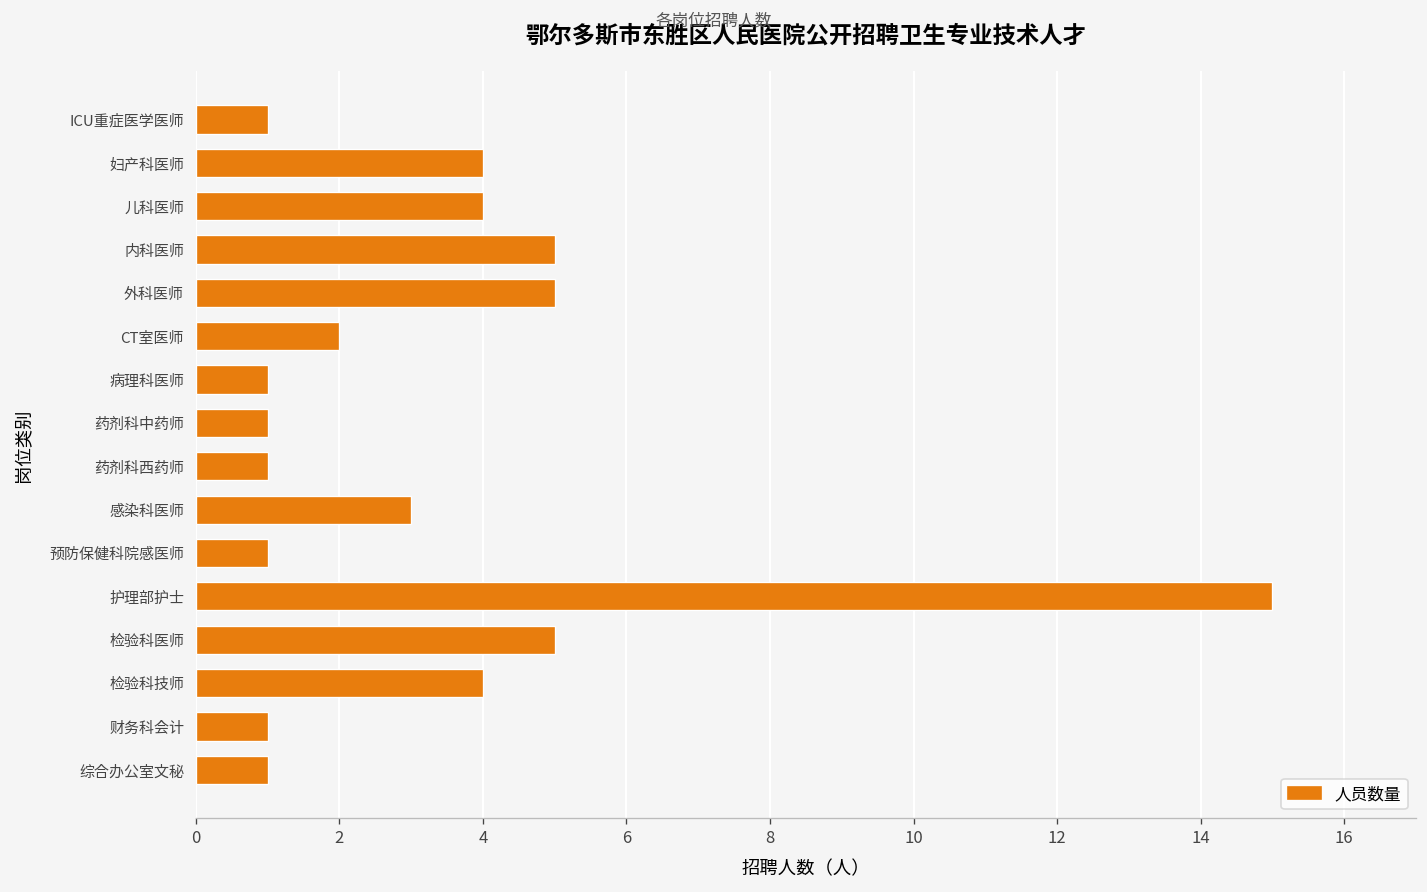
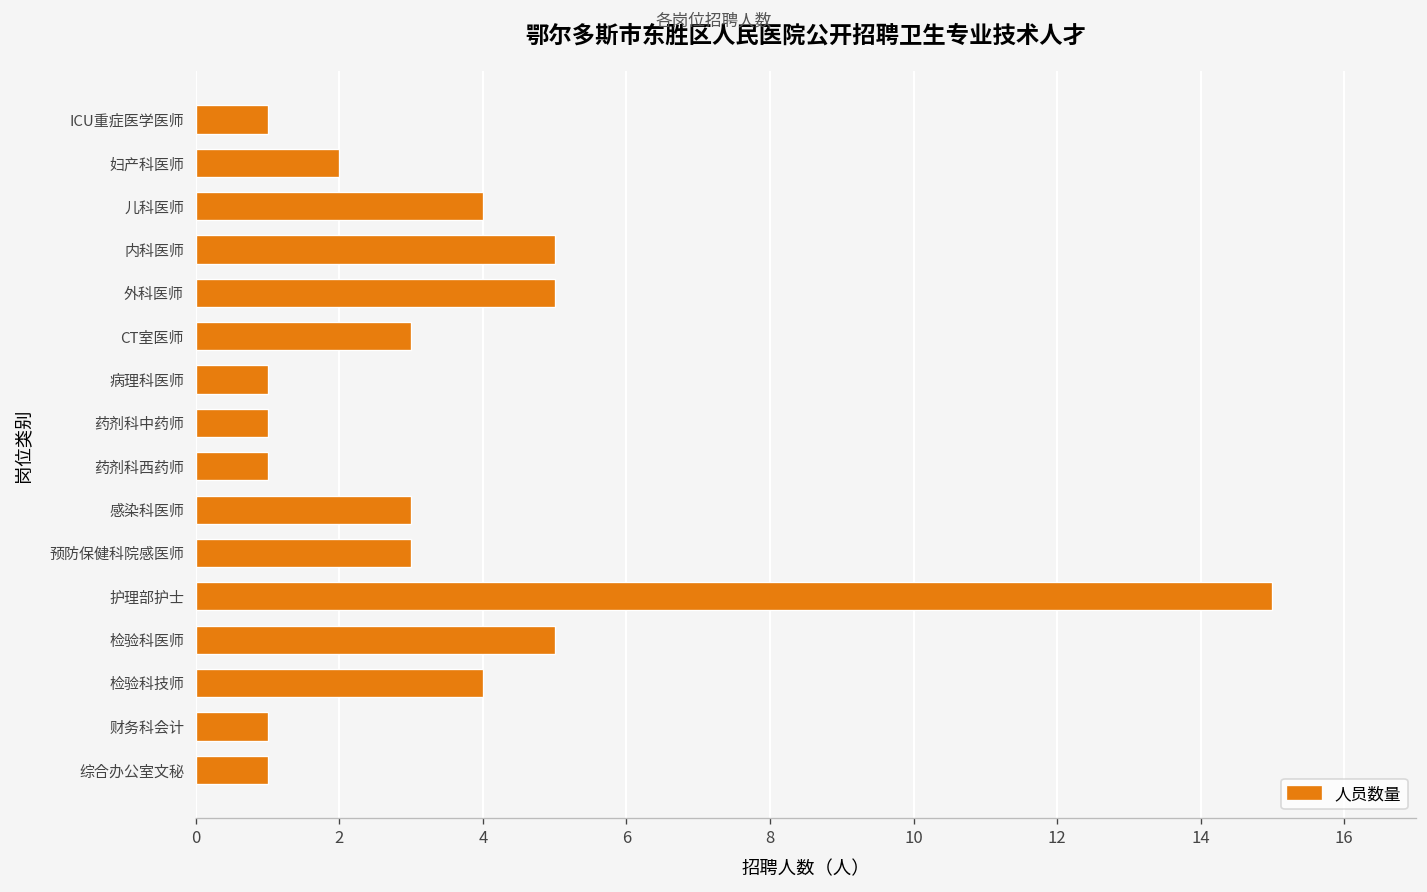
  {
    "ICU重症医学医师": 1,
-   "妇产科医师": 4,
+   "妇产科医师": 2,
    "儿科医师": 4,
    "内科医师": 5,
    "外科医师": 5,
-   "CT室医师": 2,
+   "CT室医师": 3,
    "病理科医师": 1,
    "药剂科中药师": 1,
    "药剂科西药师": 1,
    "感染科医师": 3,
-   "预防保健科院感医师": 1,
+   "预防保健科院感医师": 3,
    "护理部护士": 15,
    "检验科医师": 5,
    "检验科技师": 4,
    "财务科会计": 1,
    "综合办公室文秘": 1
  }
